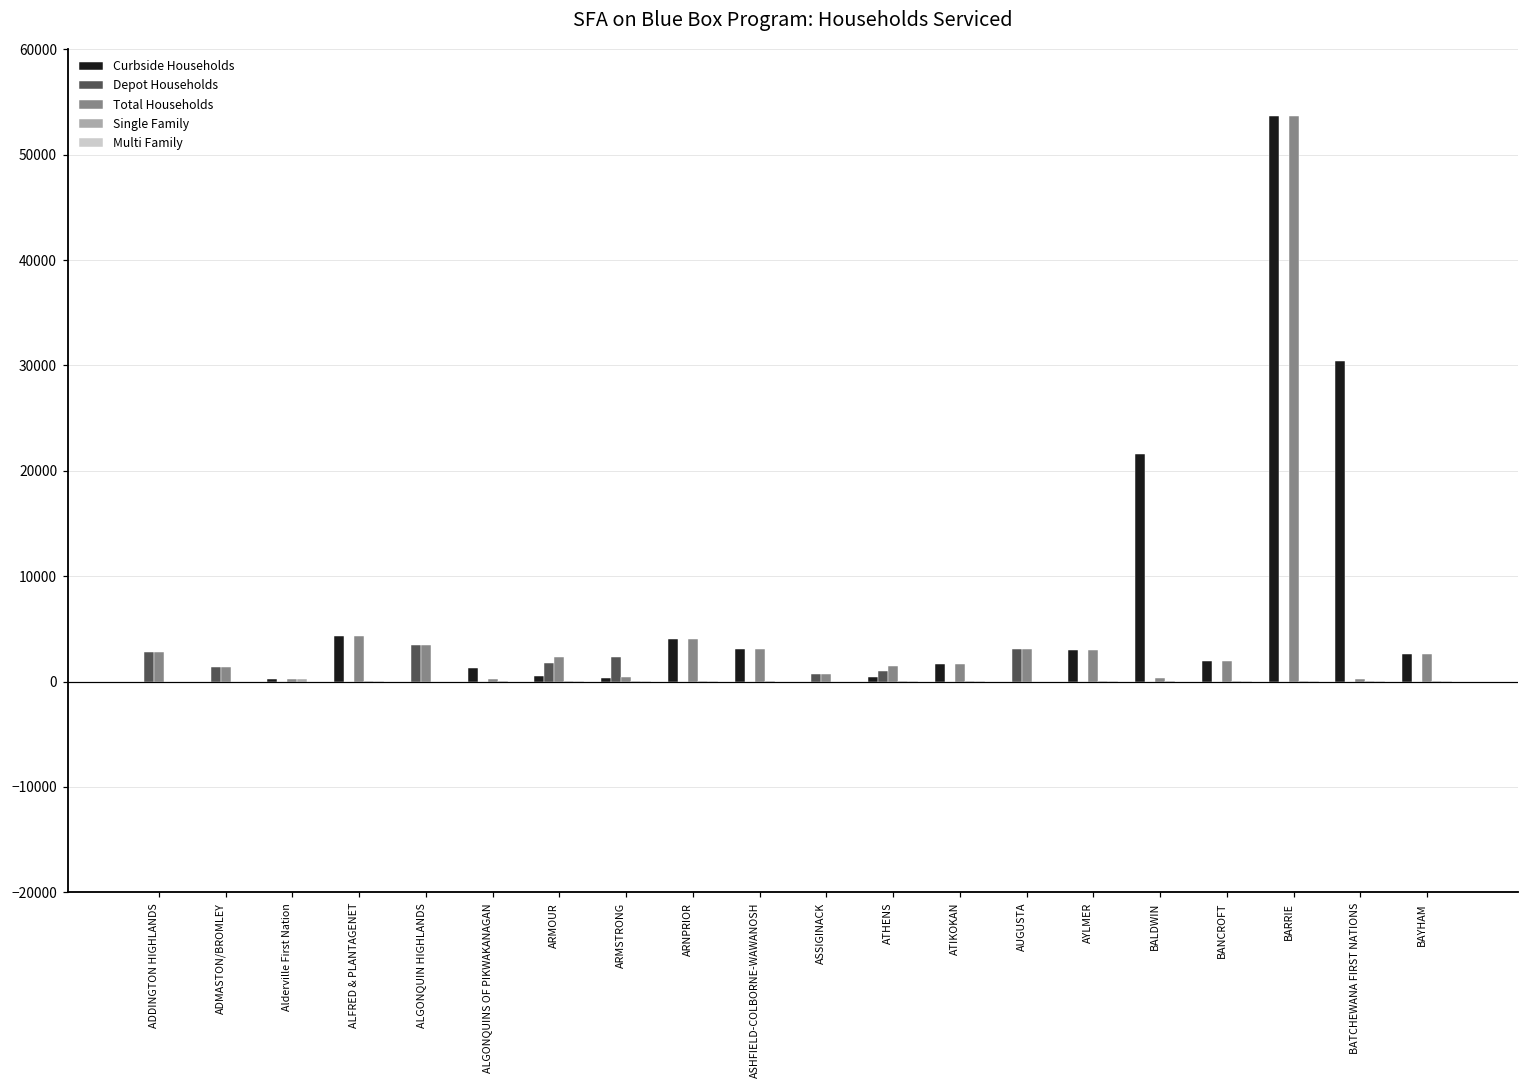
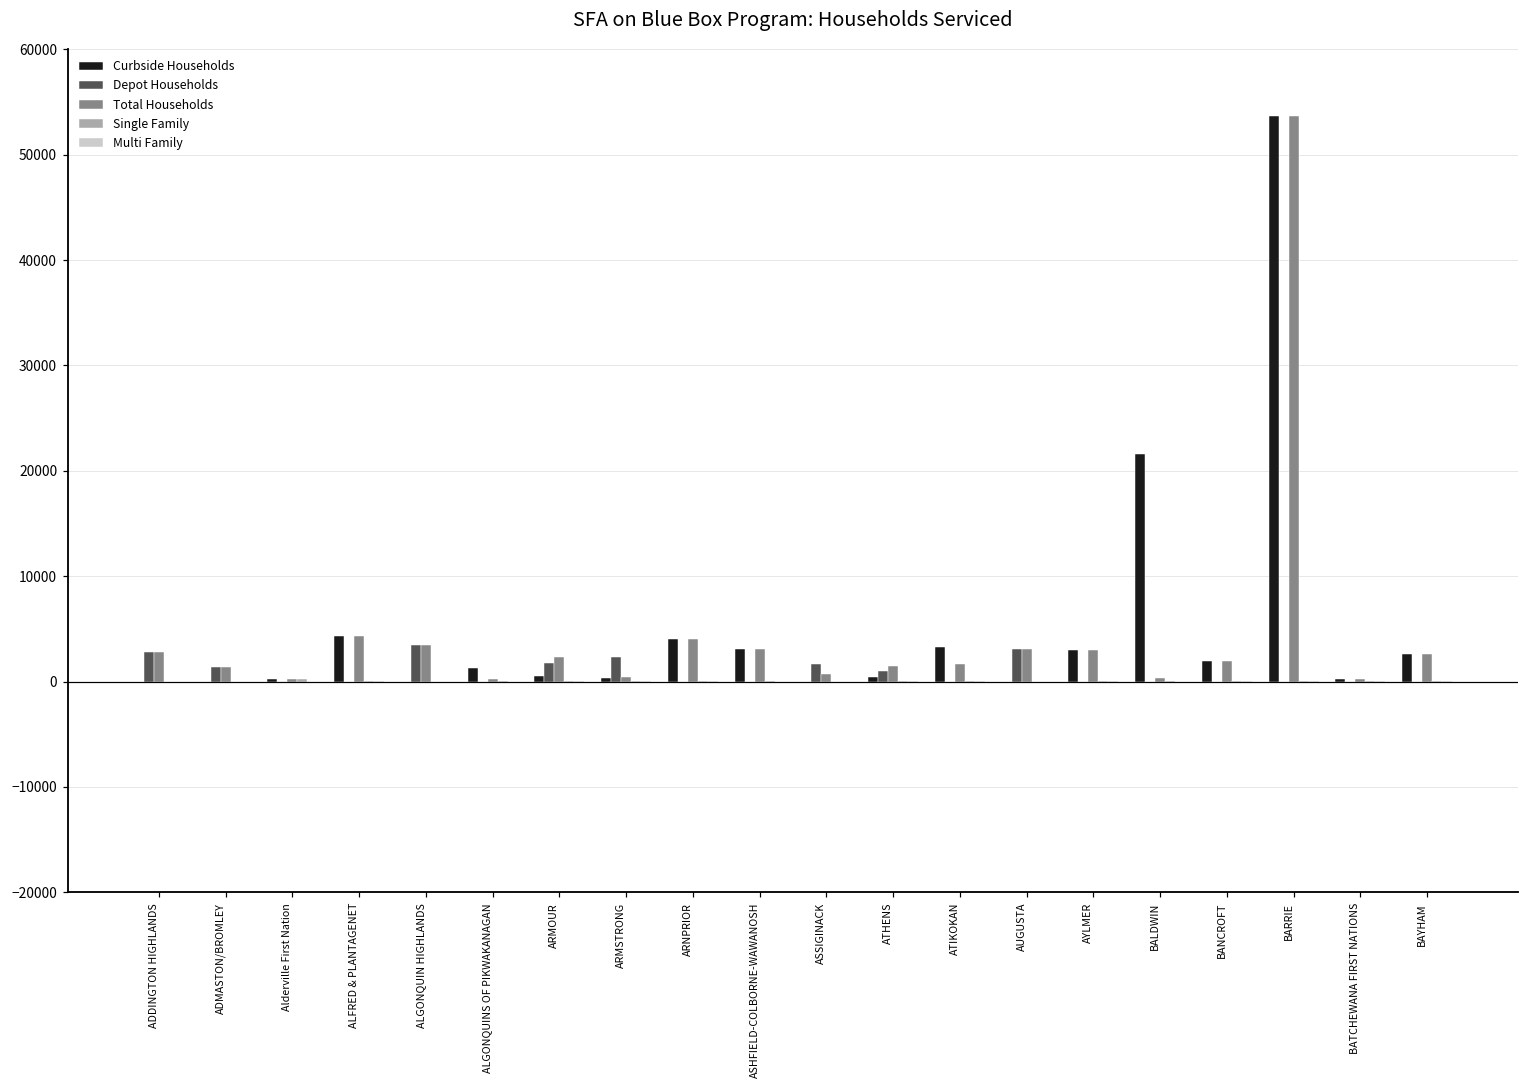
  {
    "Curbside Households": {
      "ADDINGTON HIGHLANDS": 0,
      "ADMASTON/BROMLEY": 0,
      "ALFRED & PLANTAGENET": 4000,
      "ALGONQUIN HIGHLANDS": 0,
      "ALGONQUINS OF PIKWAKANAGAN": 1000,
      "ARMOUR": 1000,
      "ARMSTRONG": 0,
      "ARNPRIOR": 4000,
      "ASHFIELD-COLBORNE-WAWANOSH": 3000,
      "ASSIGINACK": 0,
      "ATHENS": 0,
-     "ATIKOKAN": 2000,
+     "ATIKOKAN": 3000,
      "AUGUSTA": 0,
      "AYLMER": 3000,
      "BALDWIN": 22000,
      "BANCROFT": 2000,
      "BARRIE": 54000,
-     "BATCHEWANA FIRST NATIONS": 30000,
+     "BATCHEWANA FIRST NATIONS": 0,
      "BAYHAM": 3000
    },
    "Depot Households": {
      "ADDINGTON HIGHLANDS": 3000,
      "ADMASTON/BROMLEY": 1000,
      "Alderville First Nation": 0,
      "ALFRED & PLANTAGENET": 0,
      "ALGONQUIN HIGHLANDS": 3000,
      "ALGONQUINS OF PIKWAKANAGAN": 0,
      "ARMOUR": 2000,
      "ARMSTRONG": 2000,
      "ARNPRIOR": 0,
      "ASHFIELD-COLBORNE-WAWANOSH": 0,
-     "ASSIGINACK": 1000,
+     "ASSIGINACK": 2000,
      "ATHENS": 1000,
      "ATIKOKAN": 0,
      "AUGUSTA": 3000,
      "AYLMER": 0,
      "BALDWIN": 0,
      "BANCROFT": 0,
      "BARRIE": 0,
      "BATCHEWANA FIRST NATIONS": 0,
      "BAYHAM": 0
    }
  }
